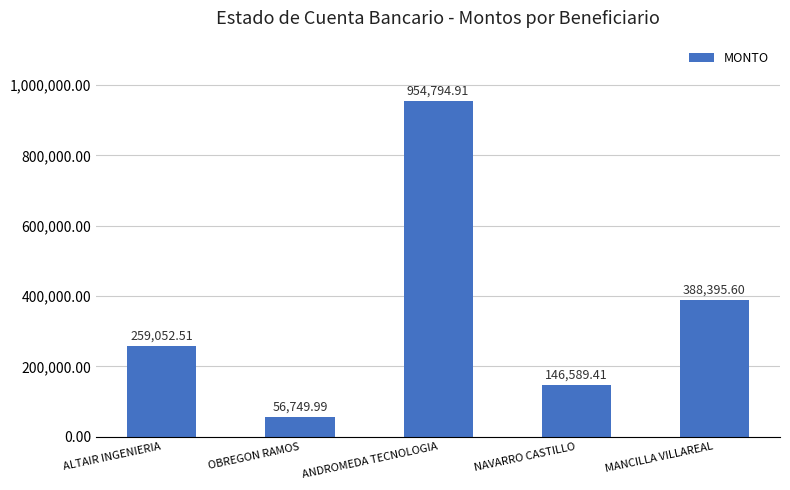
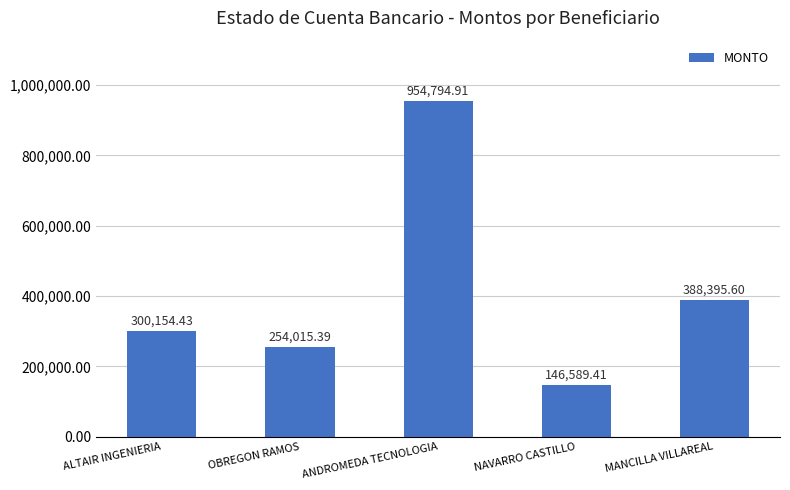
  {
-   "ALTAIR INGENIERIA": "259,052.51",
-   "OBREGON RAMOS": "56,749.99",
+   "ALTAIR INGENIERIA": "300,154.43",
+   "OBREGON RAMOS": "254,015.39",
    "ANDROMEDA TECNOLOGIA": "954,794.91",
    "NAVARRO CASTILLO": "146,589.41",
    "MANCILLA VILLAREAL": "388,395.60"
  }
